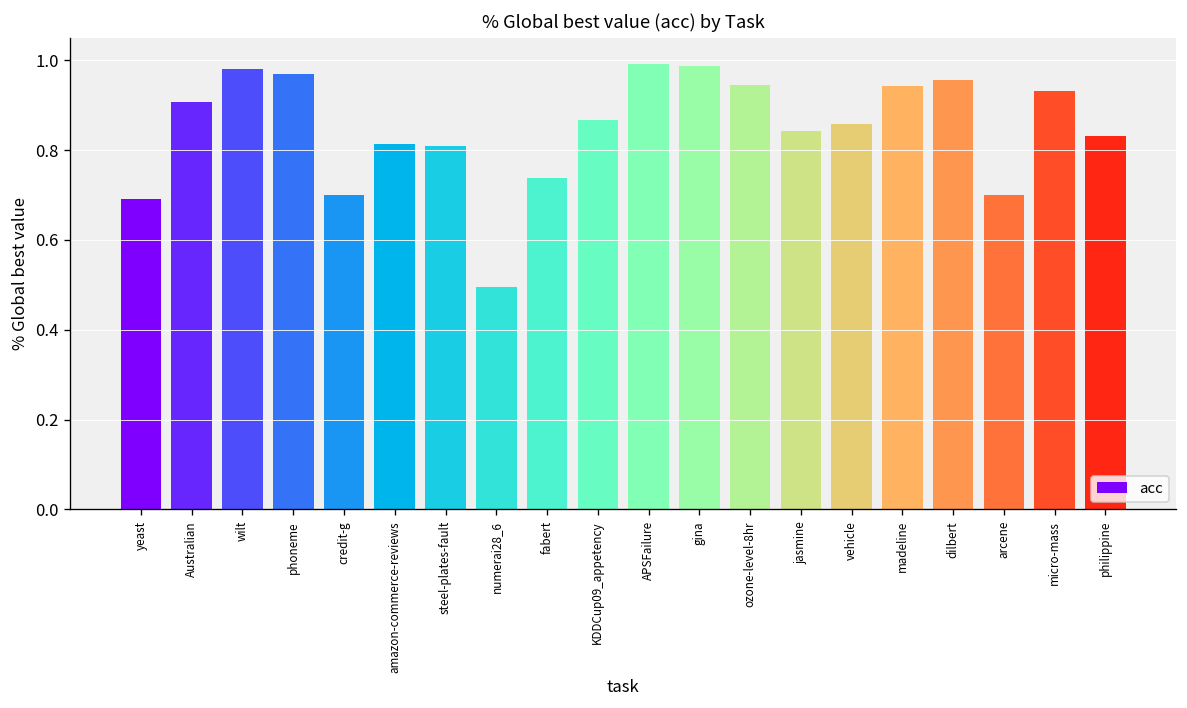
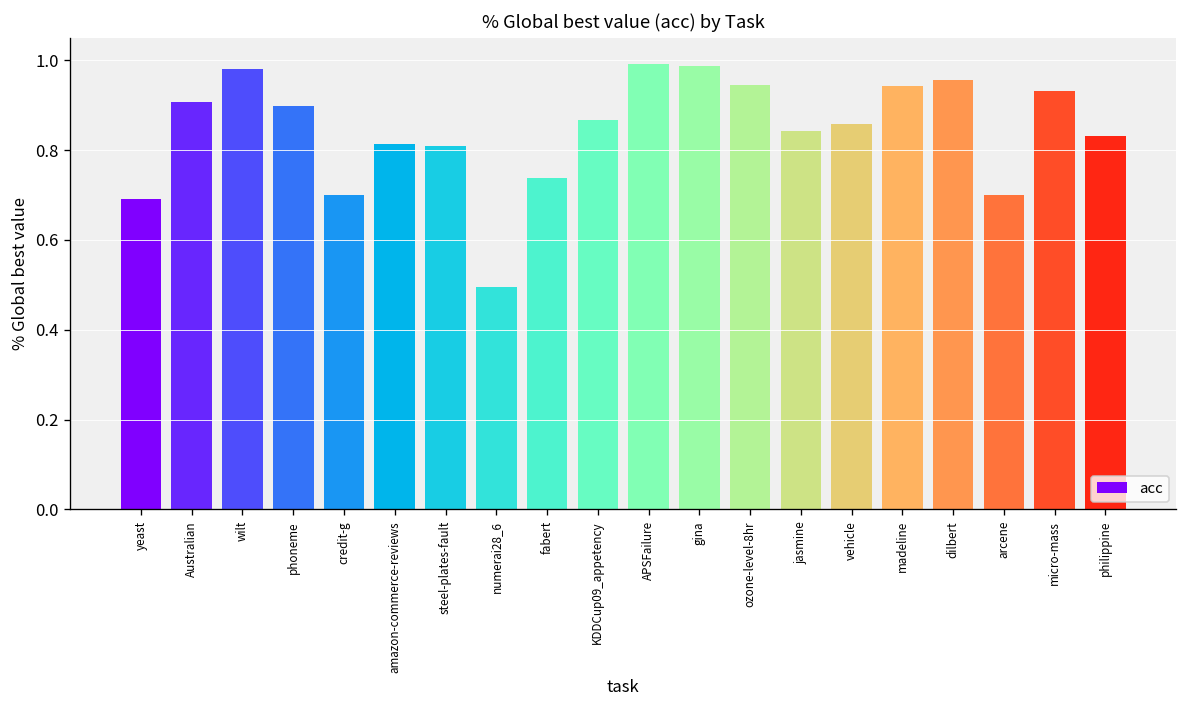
  {
    "yeast": 0.69,
    "Australian": 0.91,
    "wilt": 0.98,
-   "phoneme": 0.97,
+   "phoneme": 0.90,
    "credit-g": 0.70,
    "amazon-commerce-reviews": 0.81,
    "steel-plates-fault": 0.81,
    "numerai28_6": 0.49,
    "fabert": 0.74,
    "KDDCup09_appetency": 0.87,
    "APSFailure": 0.99,
    "gina": 0.99,
    "ozone-level-8hr": 0.94,
    "jasmine": 0.84,
    "vehicle": 0.86,
    "madeline": 0.94,
    "dilbert": 0.96,
    "arcene": 0.70,
    "micro-mass": 0.93,
    "philippine": 0.83
  }
